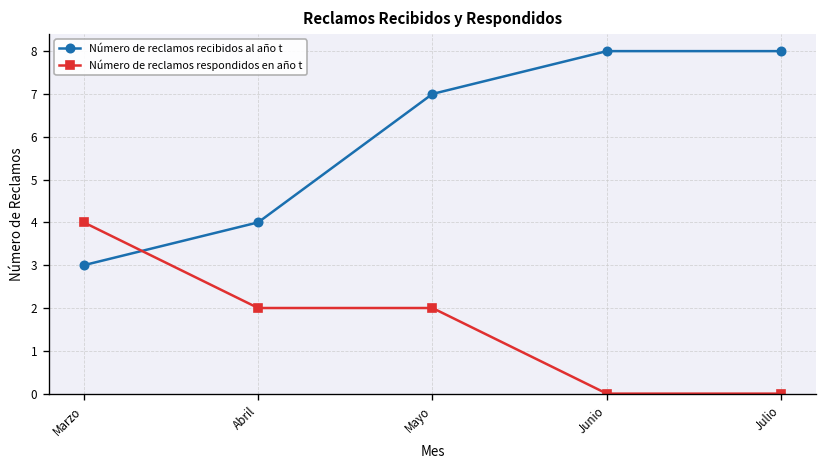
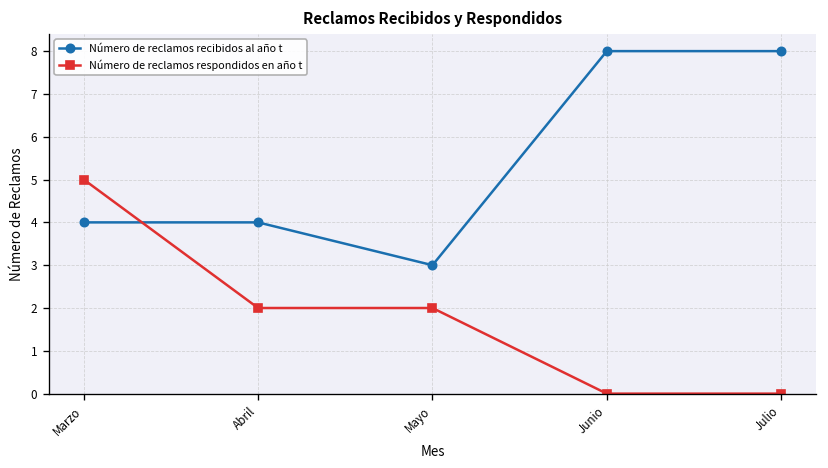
  {
    "Número de reclamos recibidos al año t": {
-     "Marzo": 3,
+     "Marzo": 4,
      "Abril": 4,
-     "Mayo": 7,
+     "Mayo": 3,
      "Junio": 8,
      "Julio": 8
    },
    "Número de reclamos respondidos en año t": {
-     "Marzo": 4,
+     "Marzo": 5,
      "Abril": 2,
      "Mayo": 2,
      "Junio": 0,
      "Julio": 0
    }
  }
